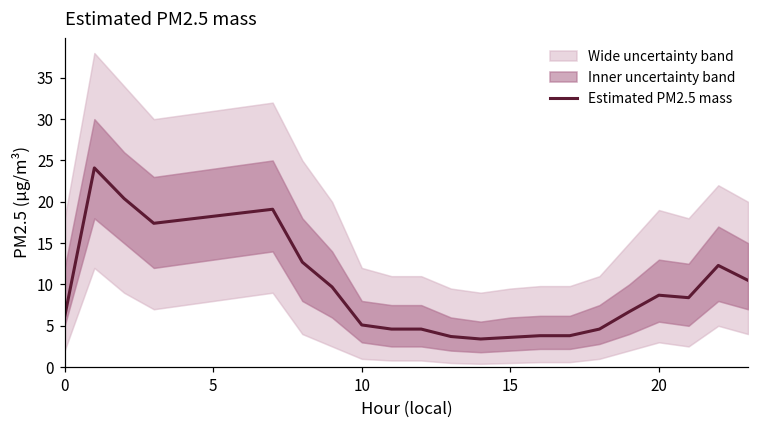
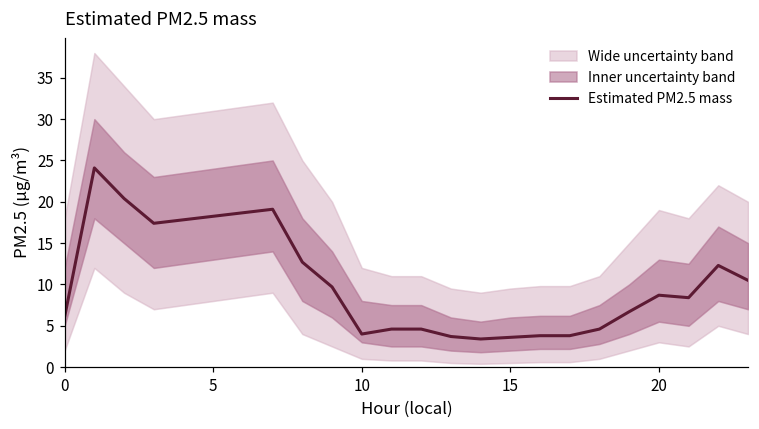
  {
    "Estimated PM2.5 mass": {
      "0": 6,
-     "10": 5,
+     "10": 4,
      "15": 4,
      "20": 9
    }
  }
